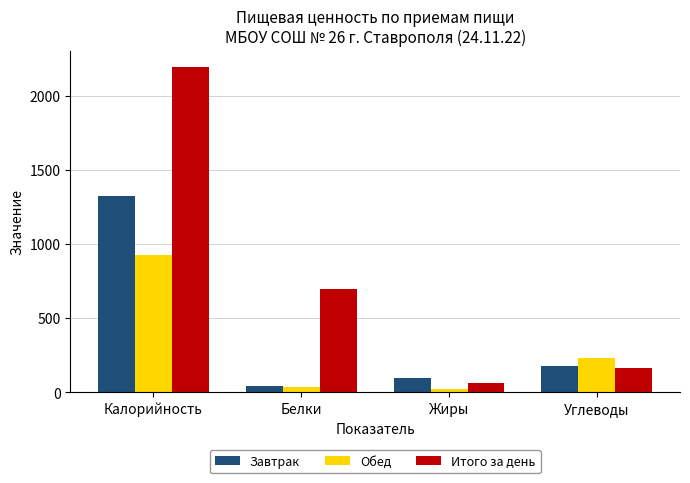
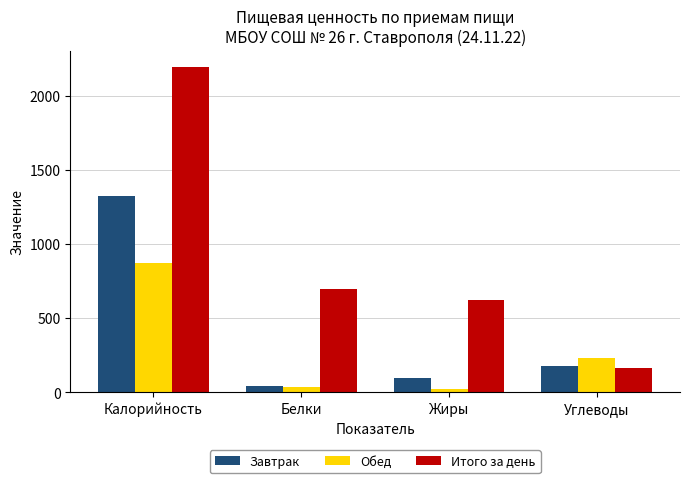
  {
    "Завтрак": {
      "Калорийность": 1330,
      "Белки": 40,
      "Жиры": 100,
      "Углеводы": 180
    },
    "Обед": {
-     "Калорийность": 930,
+     "Калорийность": 870,
      "Белки": 40,
      "Жиры": 20,
      "Углеводы": 230
    },
    "Итого за день": {
      "Калорийность": 2200,
      "Белки": 700,
-     "Жиры": 70,
+     "Жиры": 630,
      "Углеводы": 170
    }
  }
